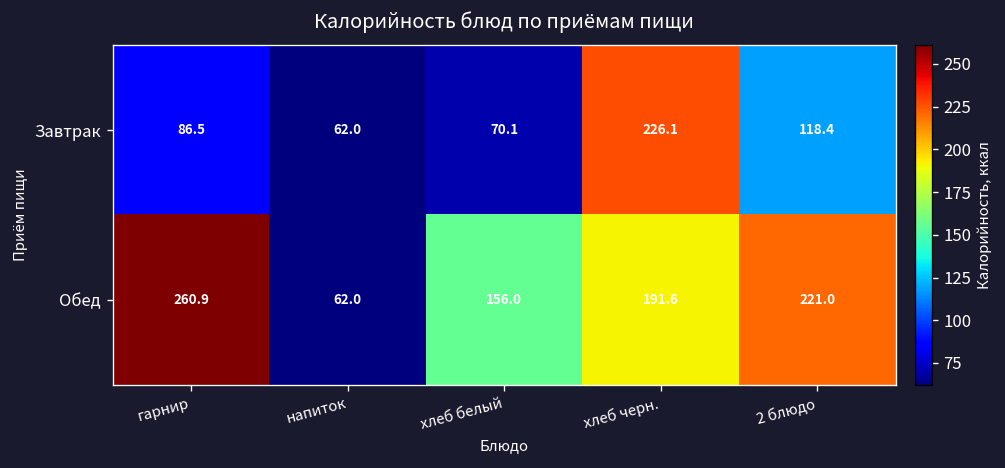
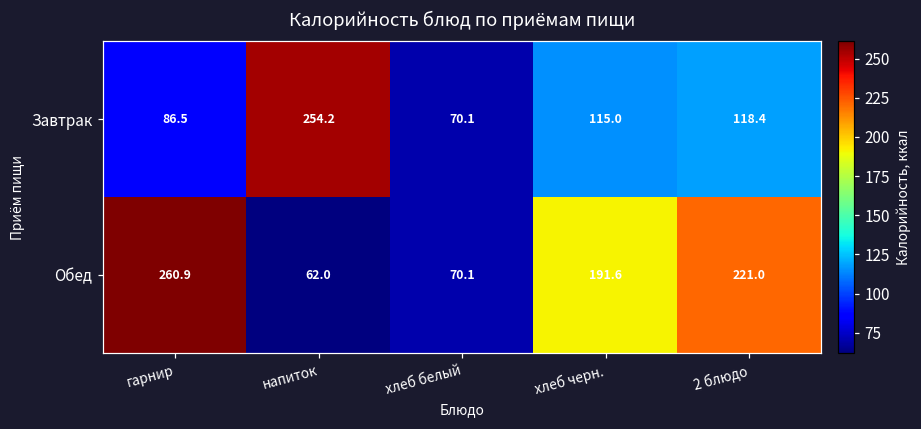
  {
    "Завтрак": {
      "гарнир": 86.5,
-     "напиток": 62.0,
+     "напиток": 254.2,
      "хлеб белый": 70.1,
-     "хлеб черн.": 226.1,
+     "хлеб черн.": 115.0,
      "2 блюдо": 118.4
    },
    "Обед": {
      "гарнир": 260.9,
      "напиток": 62.0,
-     "хлеб белый": 156.0,
+     "хлеб белый": 70.1,
      "хлеб черн.": 191.6,
      "2 блюдо": 221.0
    }
  }
